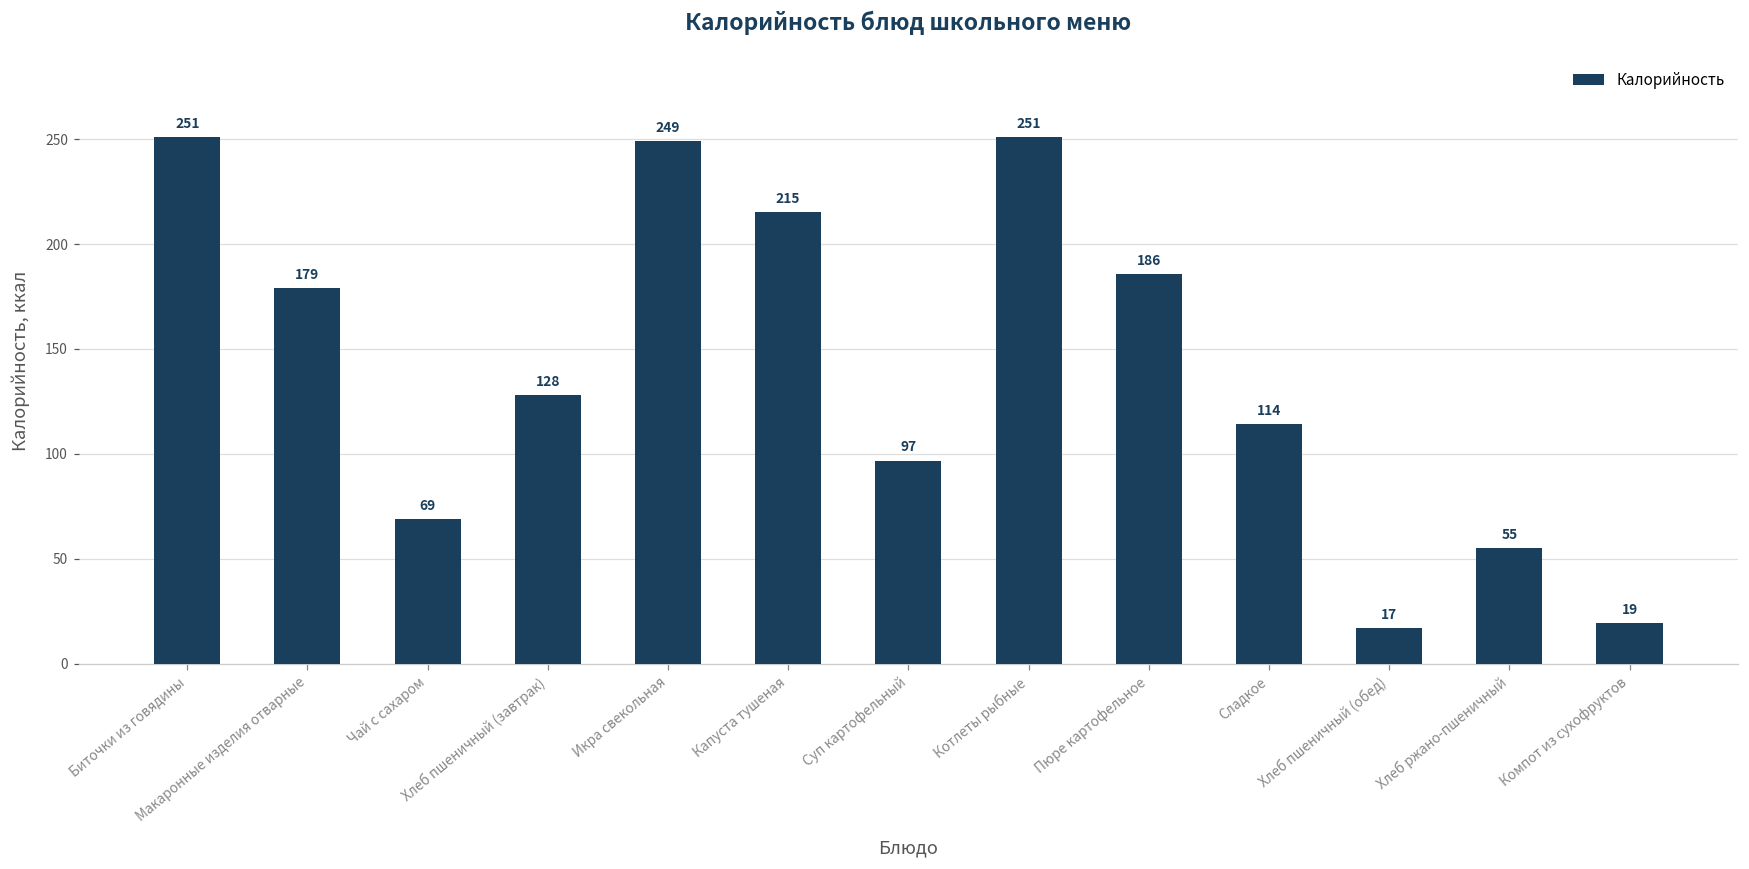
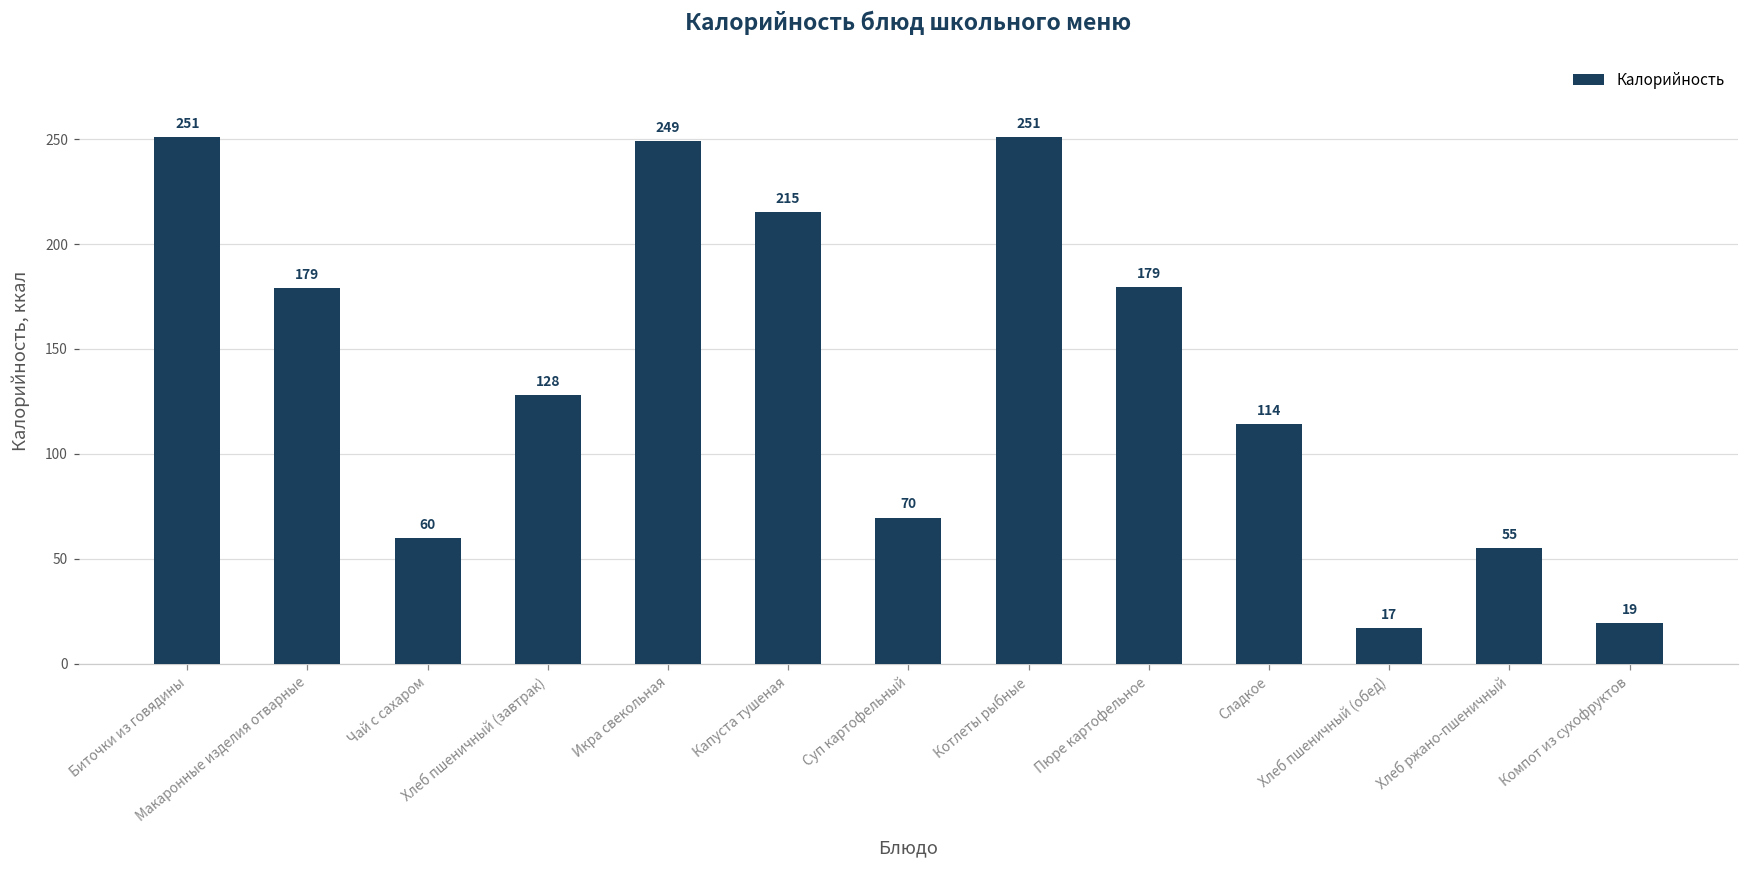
  {
    "Биточки из говядины": 251,
    "Макаронные изделия отварные": 179,
-   "Чай с сахаром": 69,
+   "Чай с сахаром": 60,
    "Хлеб пшеничный (завтрак)": 128,
    "Икра свекольная": 249,
    "Капуста тушеная": 215,
-   "Суп картофельный": 97,
+   "Суп картофельный": 70,
    "Котлеты рыбные": 251,
-   "Пюре картофельное": 186,
+   "Пюре картофельное": 179,
    "Сладкое": 114,
    "Хлеб пшеничный (обед)": 17,
    "Хлеб ржано-пшеничный": 55,
    "Компот из сухофруктов": 19
  }
